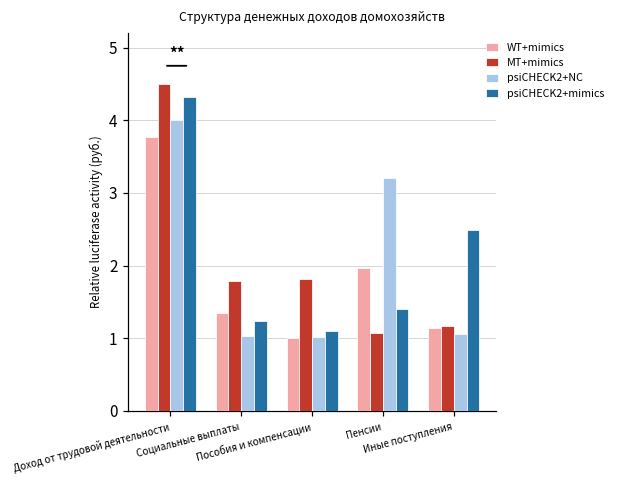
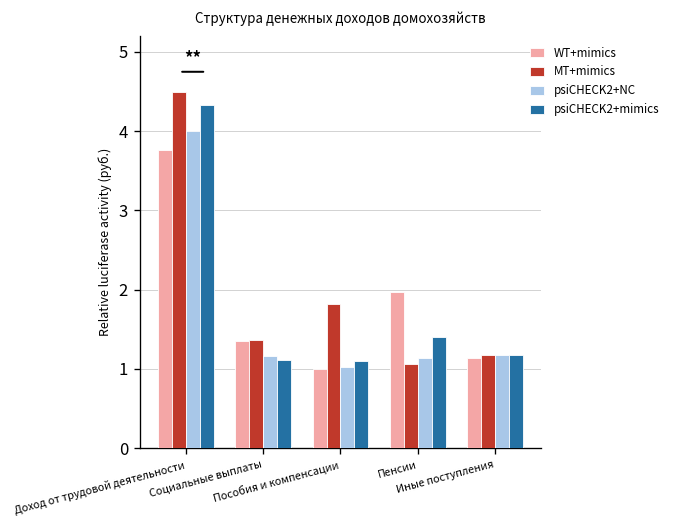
  {
    "WT+mimics": {
      "Доход от трудовой деятельности": 3.8,
      "Социальные выплаты": 1.4,
      "Пособия и компенсации": 1.0,
      "Пенсии": 2.0,
      "Иные поступления": 1.1
    },
    "MT+mimics": {
      "Доход от трудовой деятельности": 4.5,
-     "Социальные выплаты": 1.8,
+     "Социальные выплаты": 1.4,
      "Пособия и компенсации": 1.8,
      "Пенсии": 1.1,
      "Иные поступления": 1.2
    },
    "psiCHECK2+NC": {
      "Доход от трудовой деятельности": 4.0,
-     "Социальные выплаты": 1.0,
+     "Социальные выплаты": 1.2,
      "Пособия и компенсации": 1.0,
-     "Пенсии": 3.2,
-     "Иные поступления": 1.1
+     "Пенсии": 1.1,
+     "Иные поступления": 1.2
    },
    "psiCHECK2+mimics": {
      "Доход от трудовой деятельности": 4.3,
-     "Социальные выплаты": 1.2,
+     "Социальные выплаты": 1.1,
      "Пособия и компенсации": 1.1,
      "Пенсии": 1.4,
-     "Иные поступления": 2.5
+     "Иные поступления": 1.2
    }
  }
